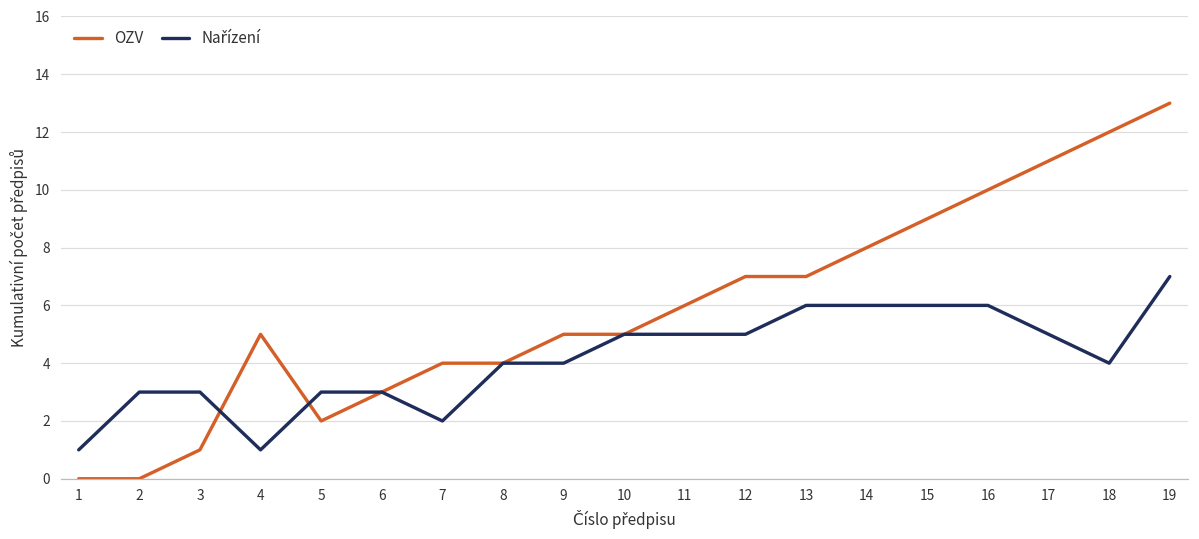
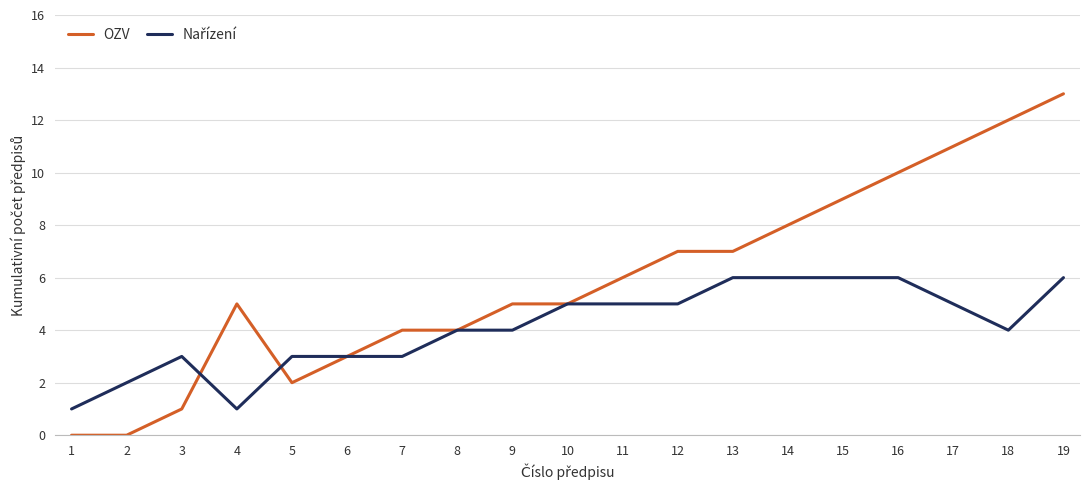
  {
    "OZV": {
      "1": 0,
      "2": 0,
      "3": 1,
      "4": 5,
      "5": 2,
      "7": 4,
      "9": 5,
      "11": 6,
      "12": 7,
      "13": 7,
      "14": 8,
      "15": 9,
      "16": 10,
      "17": 11,
      "18": 12,
      "19": 13
    },
    "Nařízení": {
      "1": 1,
-     "2": 3,
+     "2": 2,
      "3": 3,
      "4": 1,
      "5": 3,
-     "7": 2,
+     "7": 3,
      "9": 4,
      "11": 5,
      "12": 5,
      "13": 6,
      "14": 6,
      "15": 6,
      "16": 6,
      "17": 5,
      "18": 4,
-     "19": 7
+     "19": 6
    }
  }
